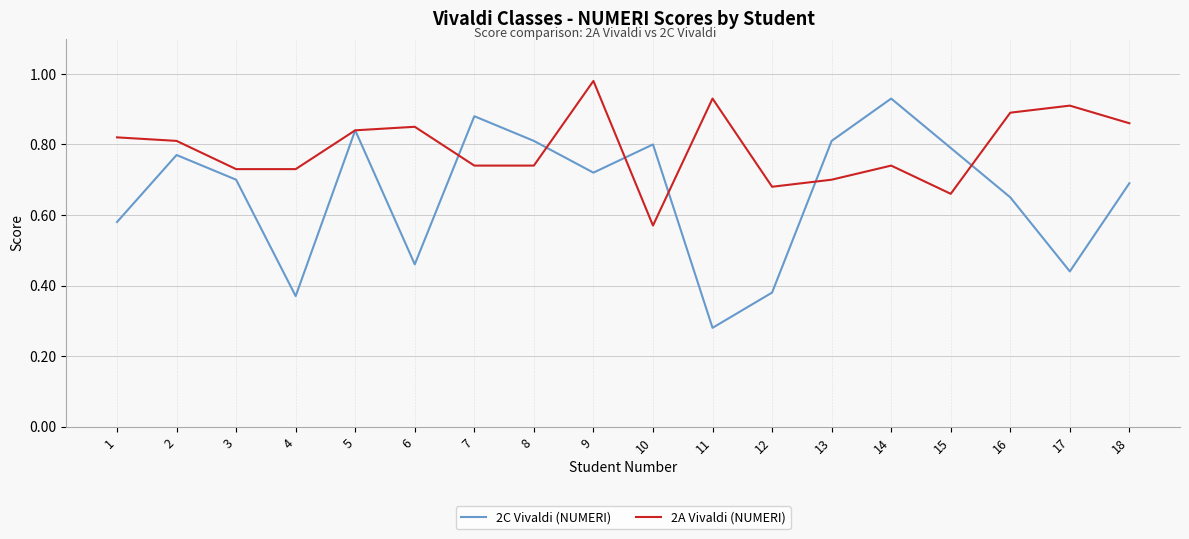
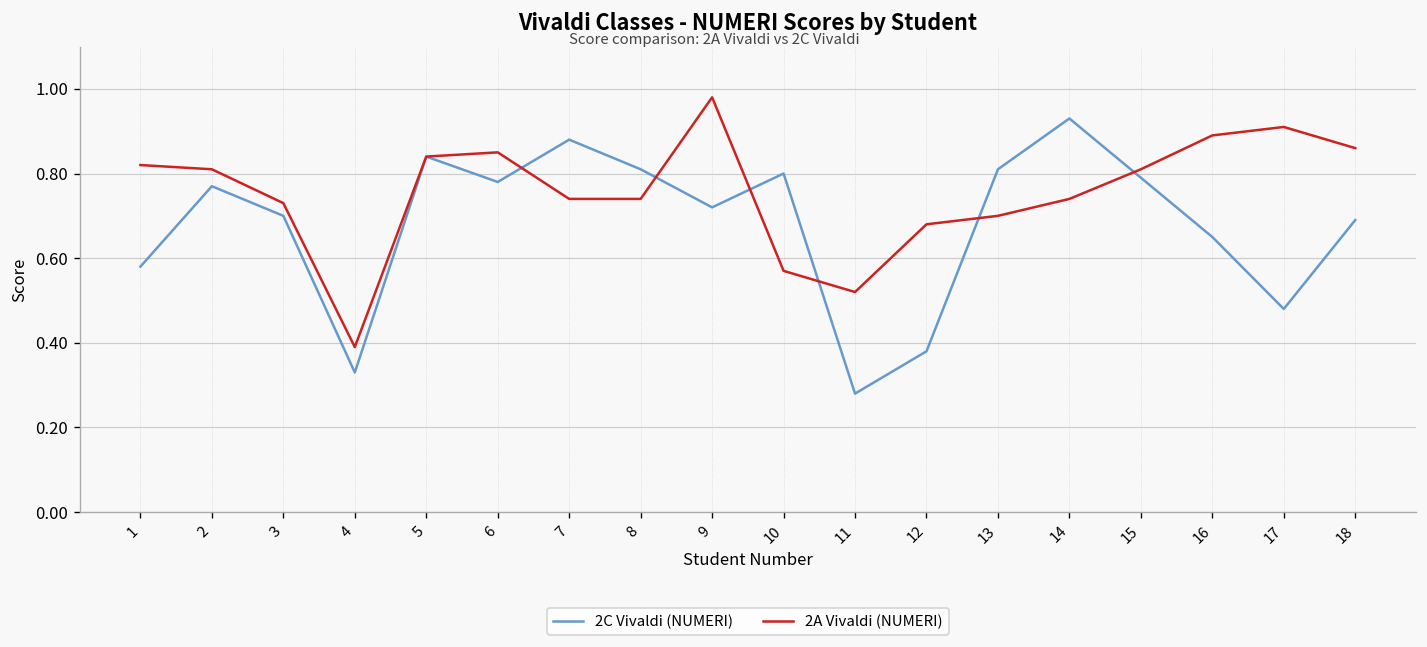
  {
    "2C Vivaldi (NUMERI)": {
      "1": 0.58,
      "2": 0.77,
      "3": 0.70,
-     "4": 0.37,
-     "6": 0.46,
+     "4": 0.33,
+     "6": 0.78,
      "7": 0.88,
      "8": 0.81,
      "9": 0.72,
      "10": 0.80,
      "11": 0.28,
      "12": 0.38,
      "13": 0.81,
      "14": 0.93,
      "15": 0.79,
      "16": 0.65,
-     "17": 0.44,
+     "17": 0.48,
      "18": 0.69
    },
    "2A Vivaldi (NUMERI)": {
      "1": 0.82,
      "2": 0.81,
      "3": 0.73,
-     "4": 0.73,
+     "4": 0.39,
      "6": 0.85,
      "7": 0.74,
      "8": 0.74,
      "9": 0.98,
      "10": 0.57,
-     "11": 0.93,
+     "11": 0.52,
      "12": 0.68,
      "13": 0.70,
      "14": 0.74,
-     "15": 0.66,
+     "15": 0.81,
      "16": 0.89,
      "17": 0.91,
      "18": 0.86
    }
  }
